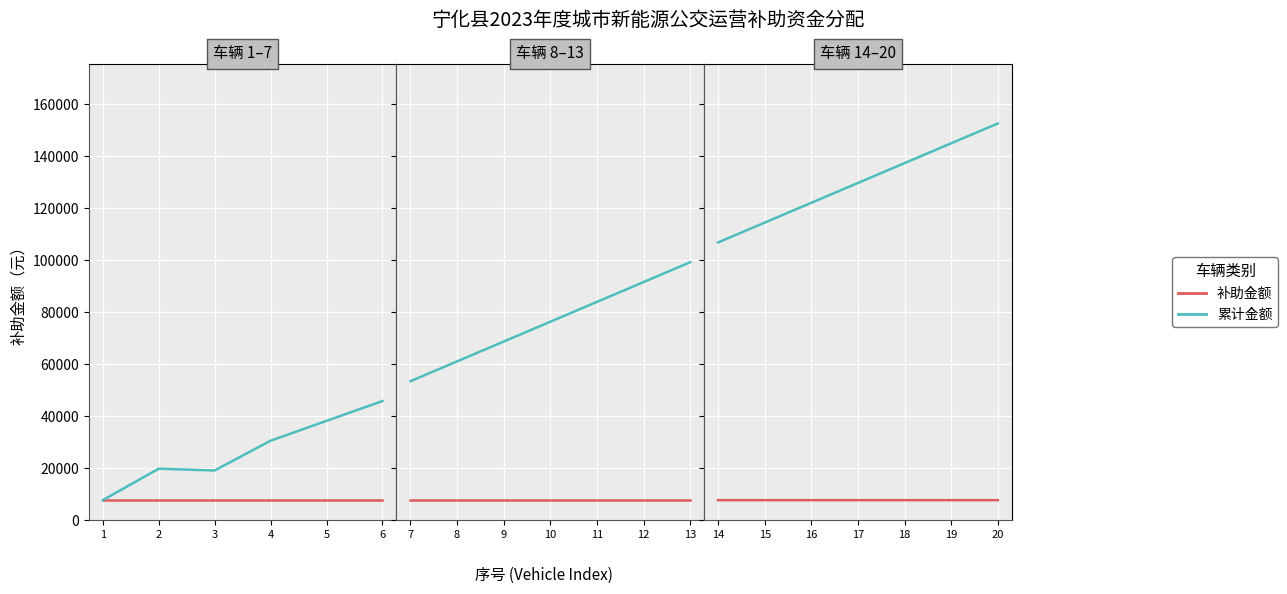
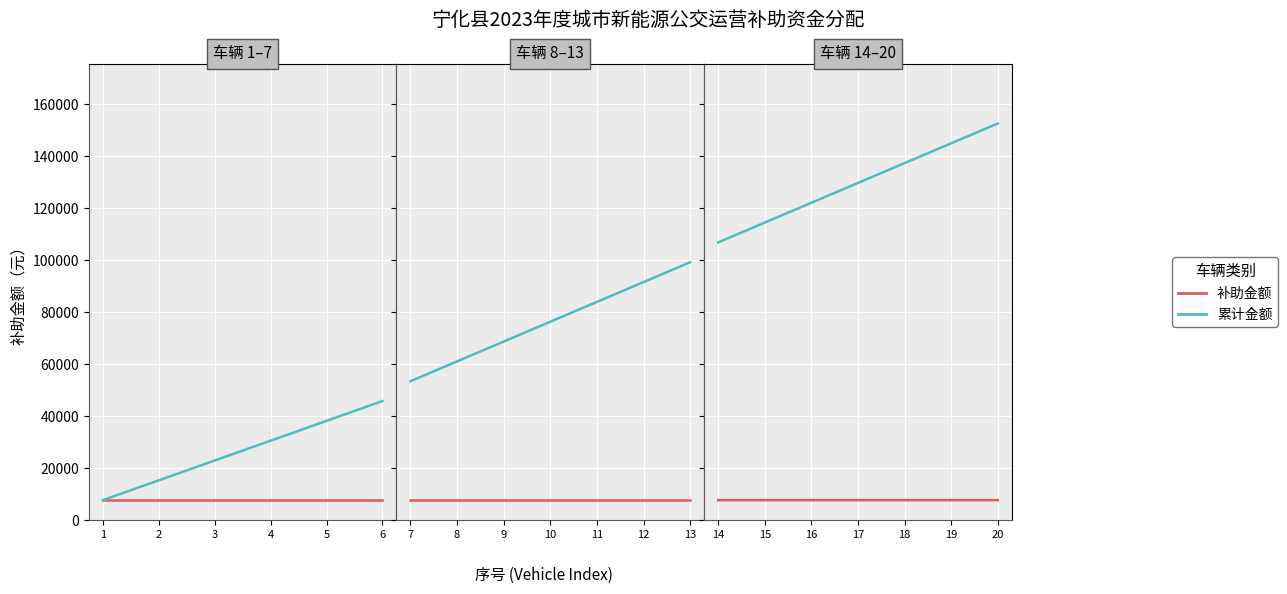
  {
    "车辆 1–7": {
      "补助金额": {
        "2": 8000,
        "3": 8000,
        "4": 8000,
        "5": 8000,
        "6": 8000
      },
      "累计金额": {
-       "2": 20000,
-       "3": 19000,
+       "2": 15000,
+       "3": 23000,
        "4": 31000,
        "5": 38000,
        "6": 46000
      }
    }
  }
